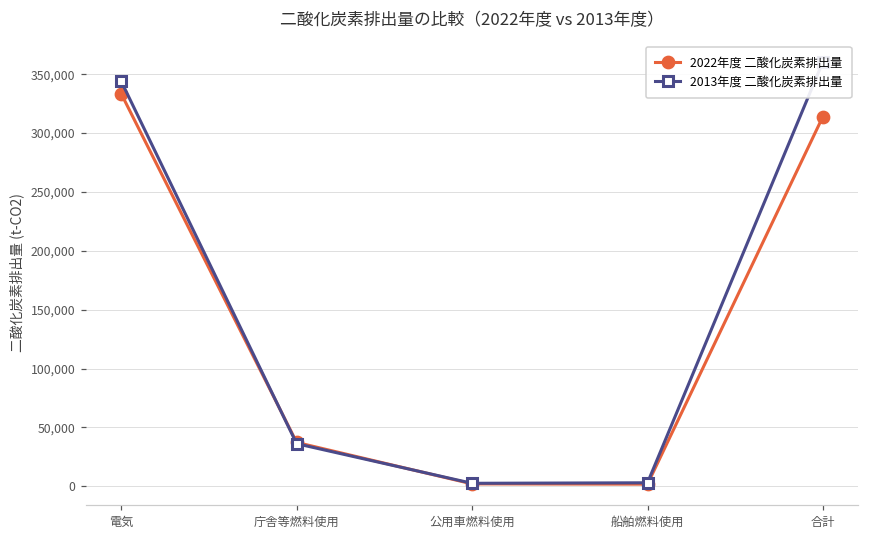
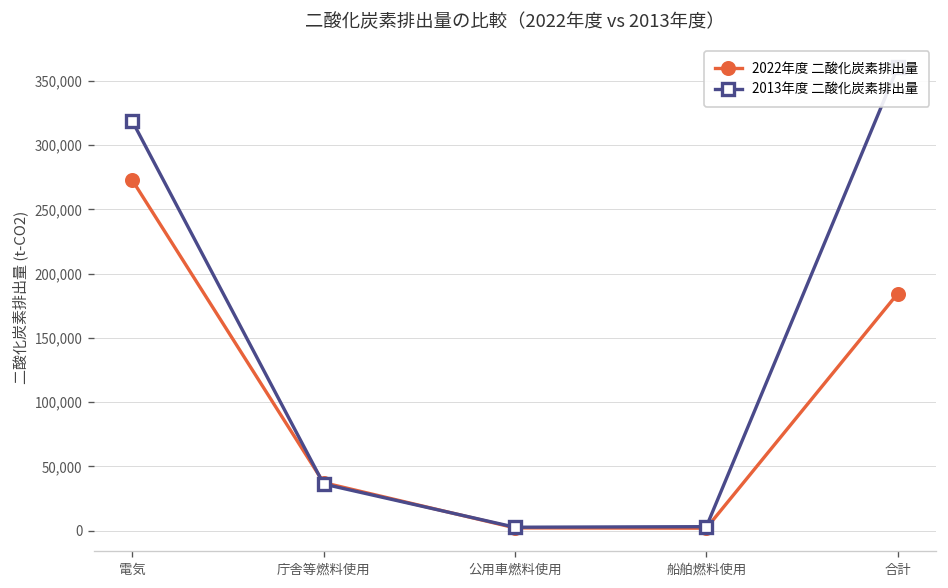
  {
    "2022年度 二酸化炭素排出量": {
-     "電気": "333,000",
-     "合計": "314,000"
+     "電気": "273,000",
+     "合計": "185,000"
    },
    "2013年度 二酸化炭素排出量": {
-     "電気": "344,000"
+     "電気": "319,000"
    }
  }
